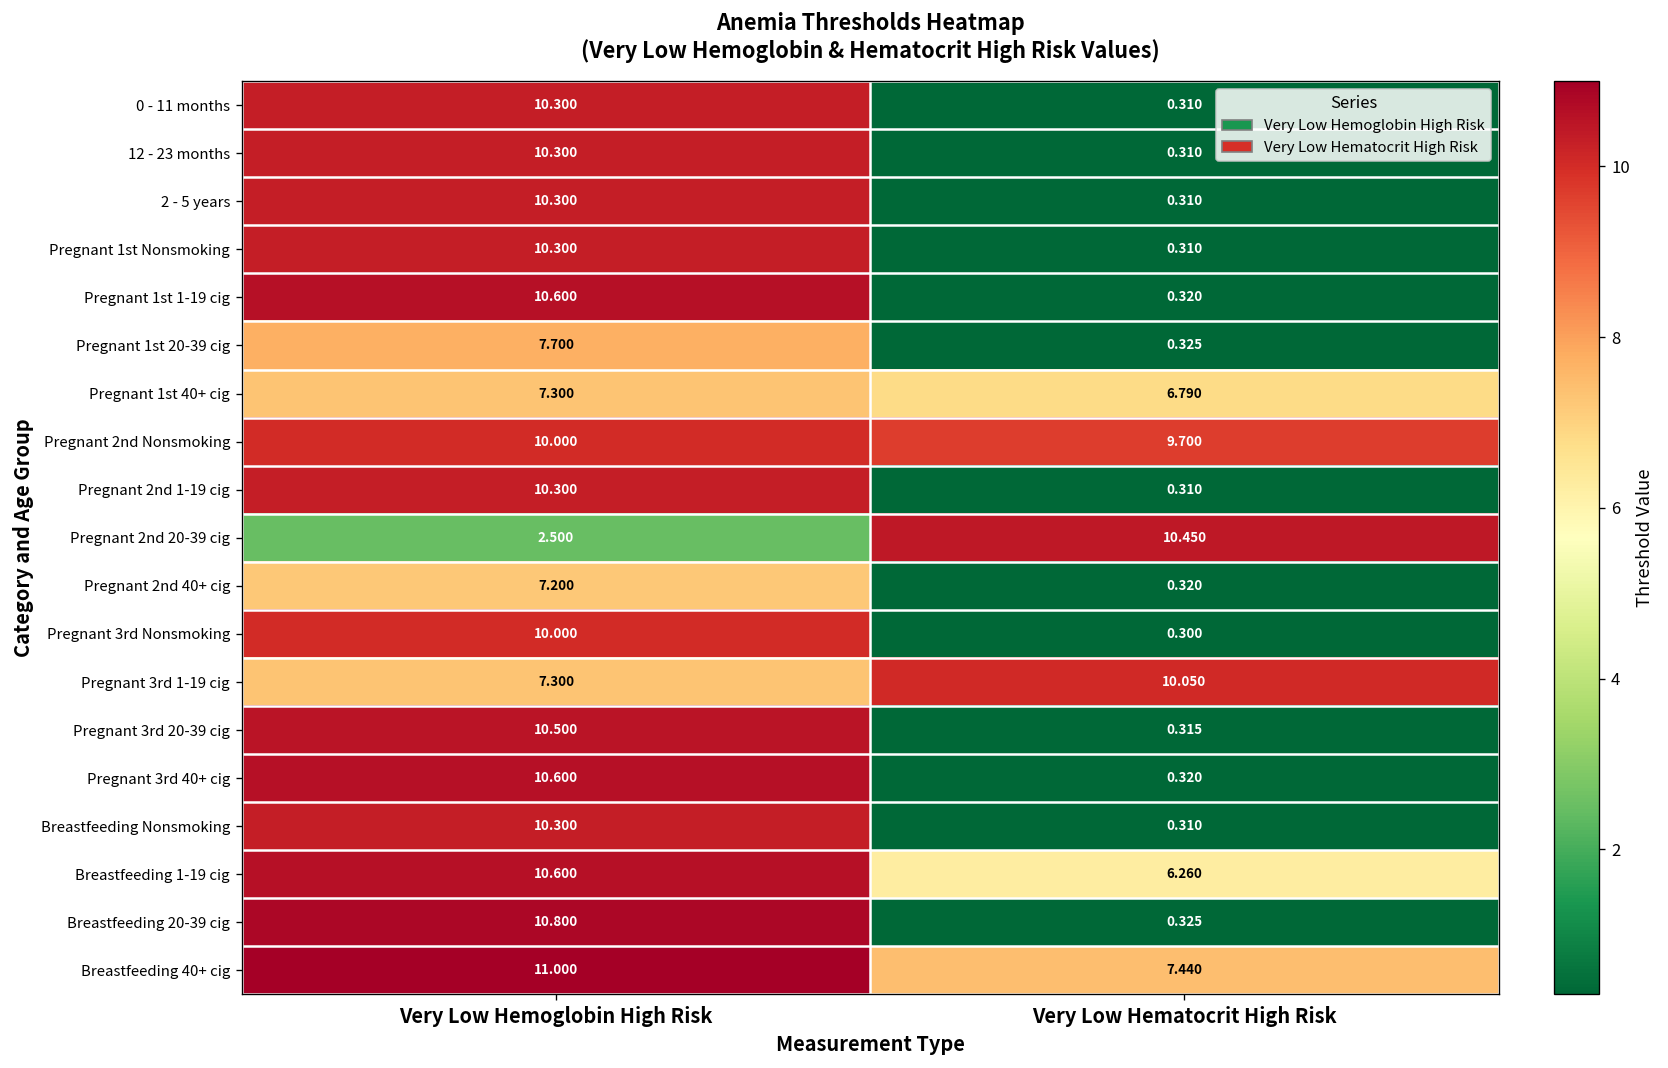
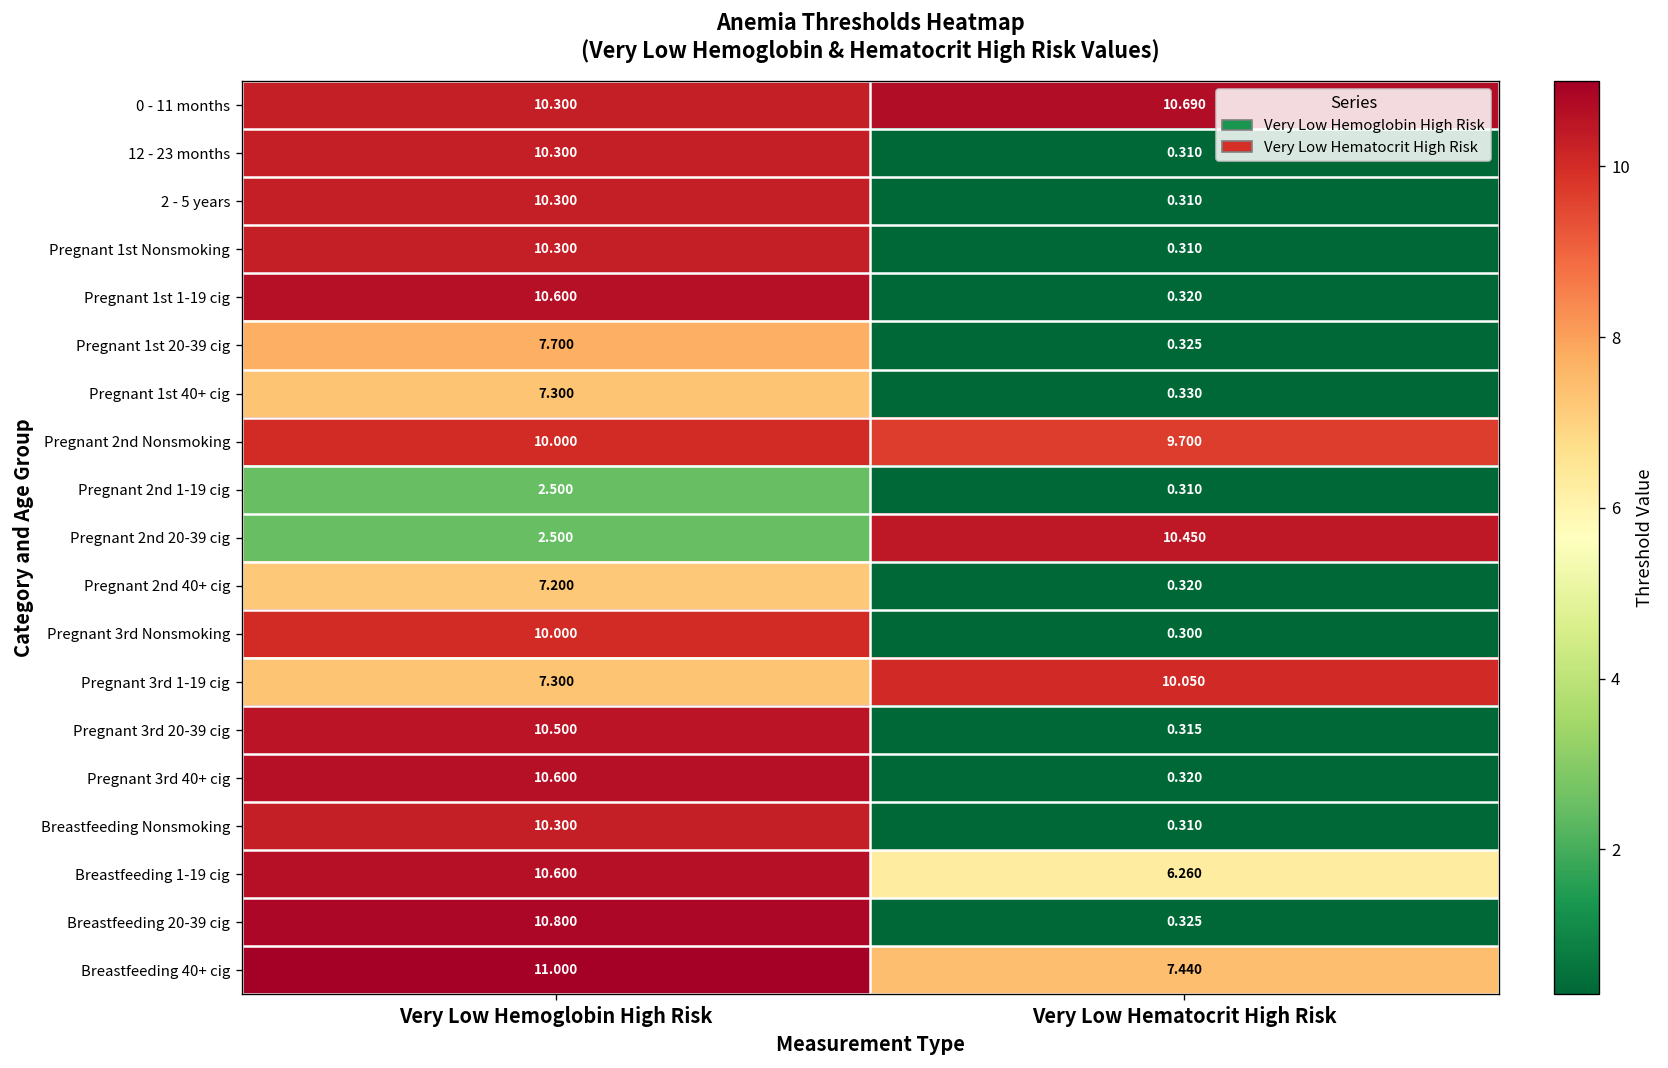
  {
    "0 - 11 months": {
      "Very Low Hemoglobin High Risk": 10.300,
-     "Very Low Hematocrit High Risk": 0.310
+     "Very Low Hematocrit High Risk": 10.690
    },
    "12 - 23 months": {
      "Very Low Hemoglobin High Risk": 10.300,
      "Very Low Hematocrit High Risk": 0.310
    },
    "2 - 5 years": {
      "Very Low Hemoglobin High Risk": 10.300,
      "Very Low Hematocrit High Risk": 0.310
    },
    "Pregnant 1st Nonsmoking": {
      "Very Low Hemoglobin High Risk": 10.300,
      "Very Low Hematocrit High Risk": 0.310
    },
    "Pregnant 1st 1-19 cig": {
      "Very Low Hemoglobin High Risk": 10.600,
      "Very Low Hematocrit High Risk": 0.320
    },
    "Pregnant 1st 20-39 cig": {
      "Very Low Hemoglobin High Risk": 7.700,
      "Very Low Hematocrit High Risk": 0.325
    },
    "Pregnant 1st 40+ cig": {
      "Very Low Hemoglobin High Risk": 7.300,
-     "Very Low Hematocrit High Risk": 6.790
+     "Very Low Hematocrit High Risk": 0.330
    },
    "Pregnant 2nd Nonsmoking": {
      "Very Low Hemoglobin High Risk": 10.000,
      "Very Low Hematocrit High Risk": 9.700
    },
    "Pregnant 2nd 1-19 cig": {
-     "Very Low Hemoglobin High Risk": 10.300,
+     "Very Low Hemoglobin High Risk": 2.500,
      "Very Low Hematocrit High Risk": 0.310
    },
    "Pregnant 2nd 20-39 cig": {
      "Very Low Hemoglobin High Risk": 2.500,
      "Very Low Hematocrit High Risk": 10.450
    },
    "Pregnant 2nd 40+ cig": {
      "Very Low Hemoglobin High Risk": 7.200,
      "Very Low Hematocrit High Risk": 0.320
    },
    "Pregnant 3rd Nonsmoking": {
      "Very Low Hemoglobin High Risk": 10.000,
      "Very Low Hematocrit High Risk": 0.300
    },
    "Pregnant 3rd 1-19 cig": {
      "Very Low Hemoglobin High Risk": 7.300,
      "Very Low Hematocrit High Risk": 10.050
    },
    "Pregnant 3rd 20-39 cig": {
      "Very Low Hemoglobin High Risk": 10.500,
      "Very Low Hematocrit High Risk": 0.315
    },
    "Pregnant 3rd 40+ cig": {
      "Very Low Hemoglobin High Risk": 10.600,
      "Very Low Hematocrit High Risk": 0.320
    },
    "Breastfeeding Nonsmoking": {
      "Very Low Hemoglobin High Risk": 10.300,
      "Very Low Hematocrit High Risk": 0.310
    },
    "Breastfeeding 1-19 cig": {
      "Very Low Hemoglobin High Risk": 10.600,
      "Very Low Hematocrit High Risk": 6.260
    },
    "Breastfeeding 20-39 cig": {
      "Very Low Hemoglobin High Risk": 10.800,
      "Very Low Hematocrit High Risk": 0.325
    },
    "Breastfeeding 40+ cig": {
      "Very Low Hemoglobin High Risk": 11.000,
      "Very Low Hematocrit High Risk": 7.440
    }
  }
